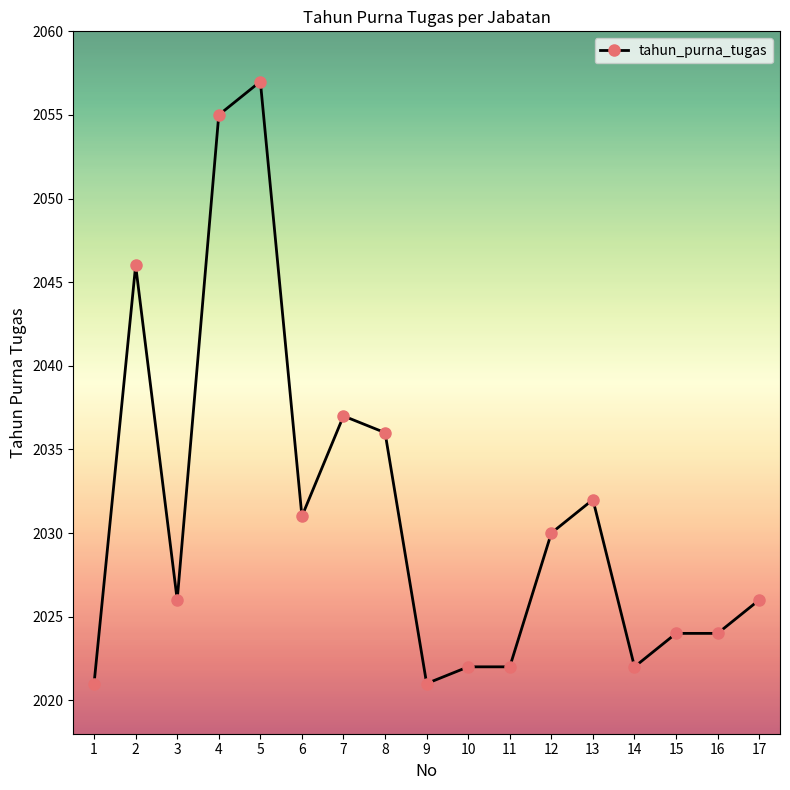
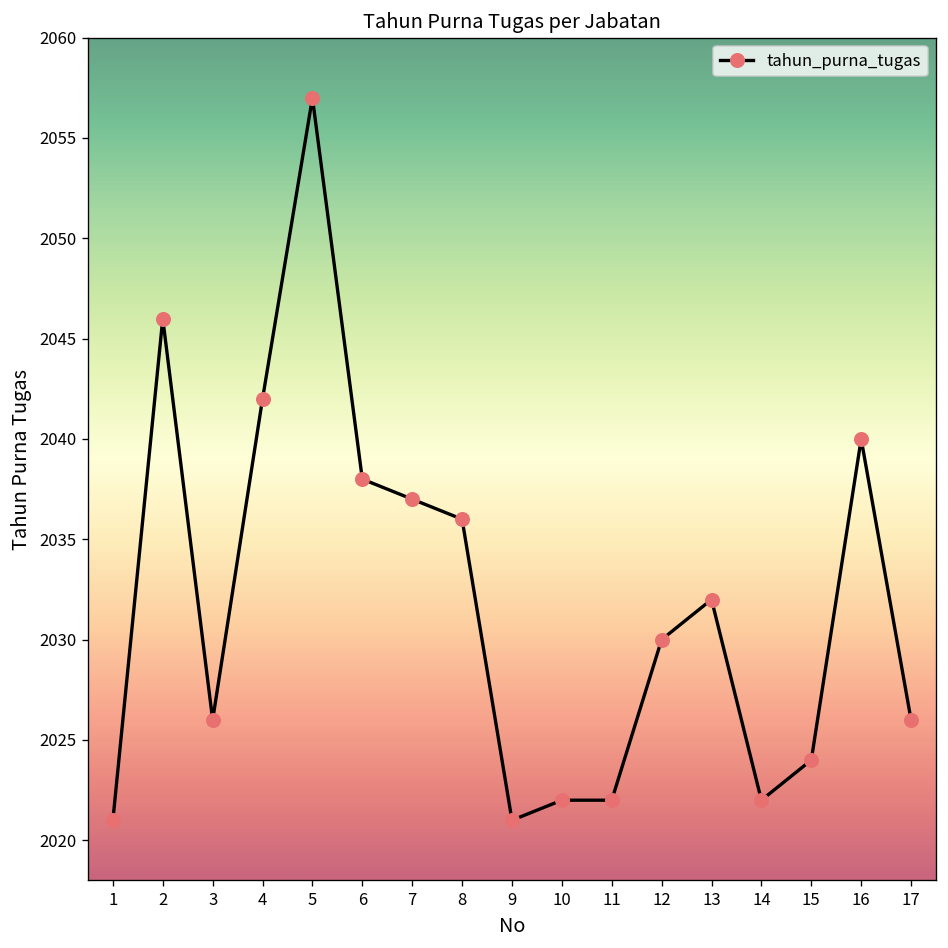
  {
    "1": 2021,
    "2": 2046,
    "3": 2026,
-   "4": 2055,
+   "4": 2042,
    "5": 2057,
-   "6": 2031,
+   "6": 2038,
    "7": 2037,
    "8": 2036,
    "9": 2021,
    "10": 2022,
    "11": 2022,
    "12": 2030,
    "13": 2032,
    "14": 2022,
    "15": 2024,
-   "16": 2024,
+   "16": 2040,
    "17": 2026
  }
